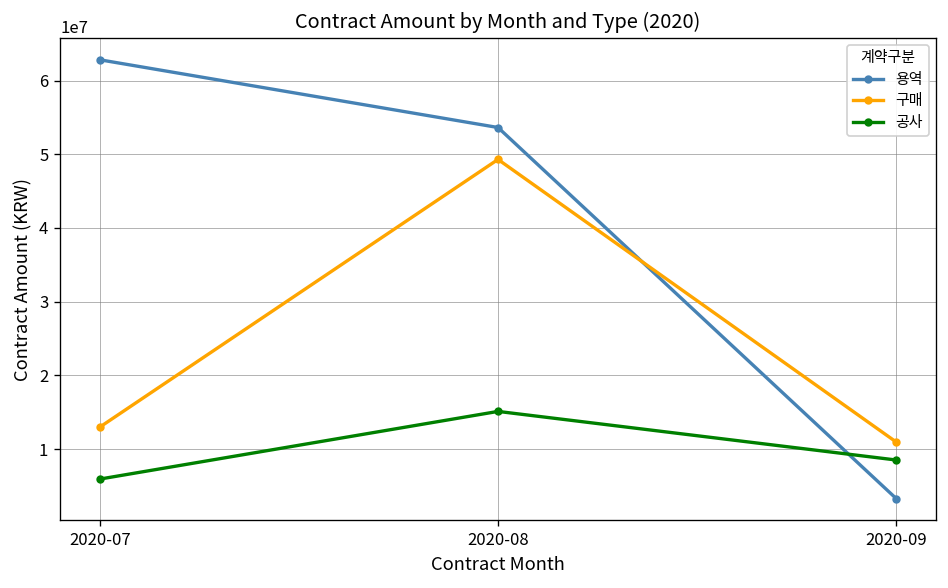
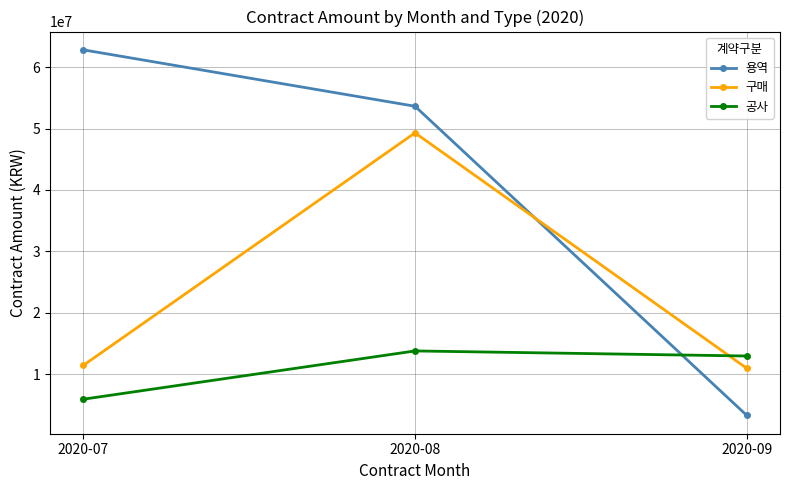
  {
    "용역": {
      "2020-07": 63000000,
      "2020-08": 54000000,
      "2020-09": 3000000
    },
    "구매": {
-     "2020-07": 13000000,
+     "2020-07": 11000000,
      "2020-08": 49000000,
      "2020-09": 11000000
    },
    "공사": {
      "2020-07": 6000000,
-     "2020-08": 15000000,
-     "2020-09": 9000000
+     "2020-08": 14000000,
+     "2020-09": 13000000
    }
  }
